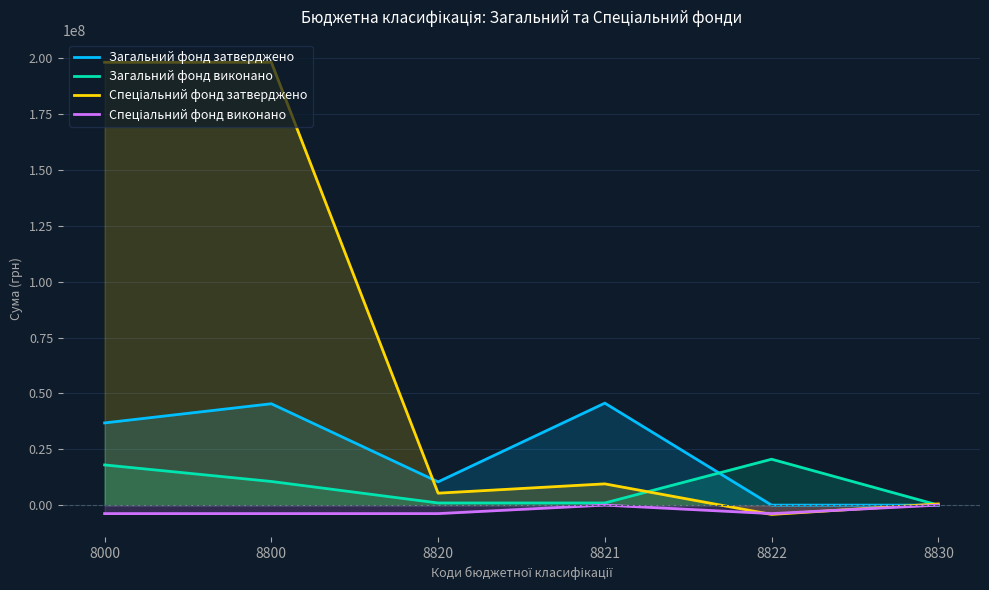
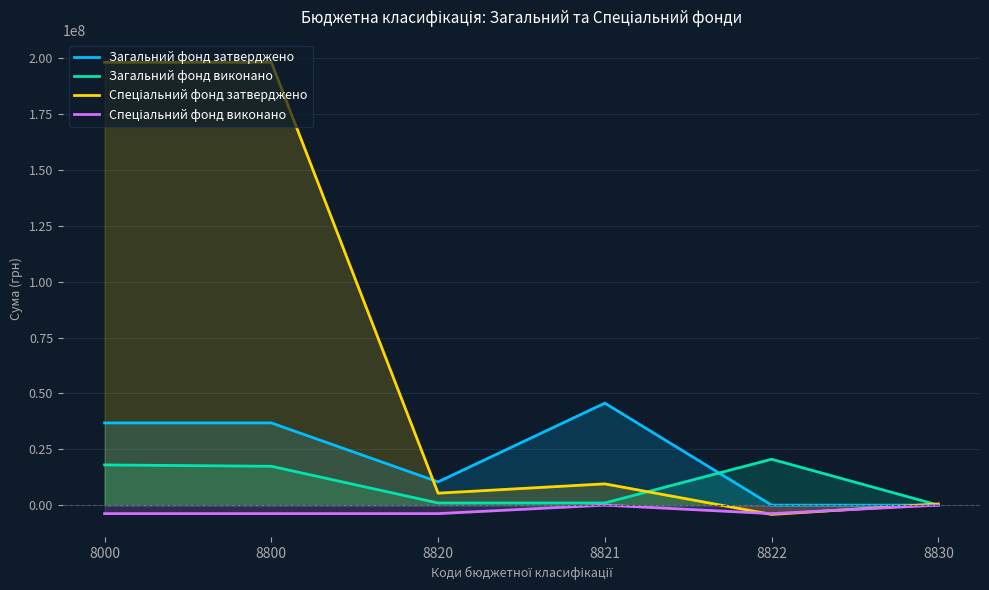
  {
    "Загальний фонд затверджено": {
      "8000": 37000000,
-     "8800": 45000000,
+     "8800": 37000000,
      "8820": 10000000,
      "8821": 46000000
    },
    "Загальний фонд виконано": {
      "8000": 18000000,
-     "8800": 11000000,
+     "8800": 17000000,
      "8822": 21000000
    }
  }
